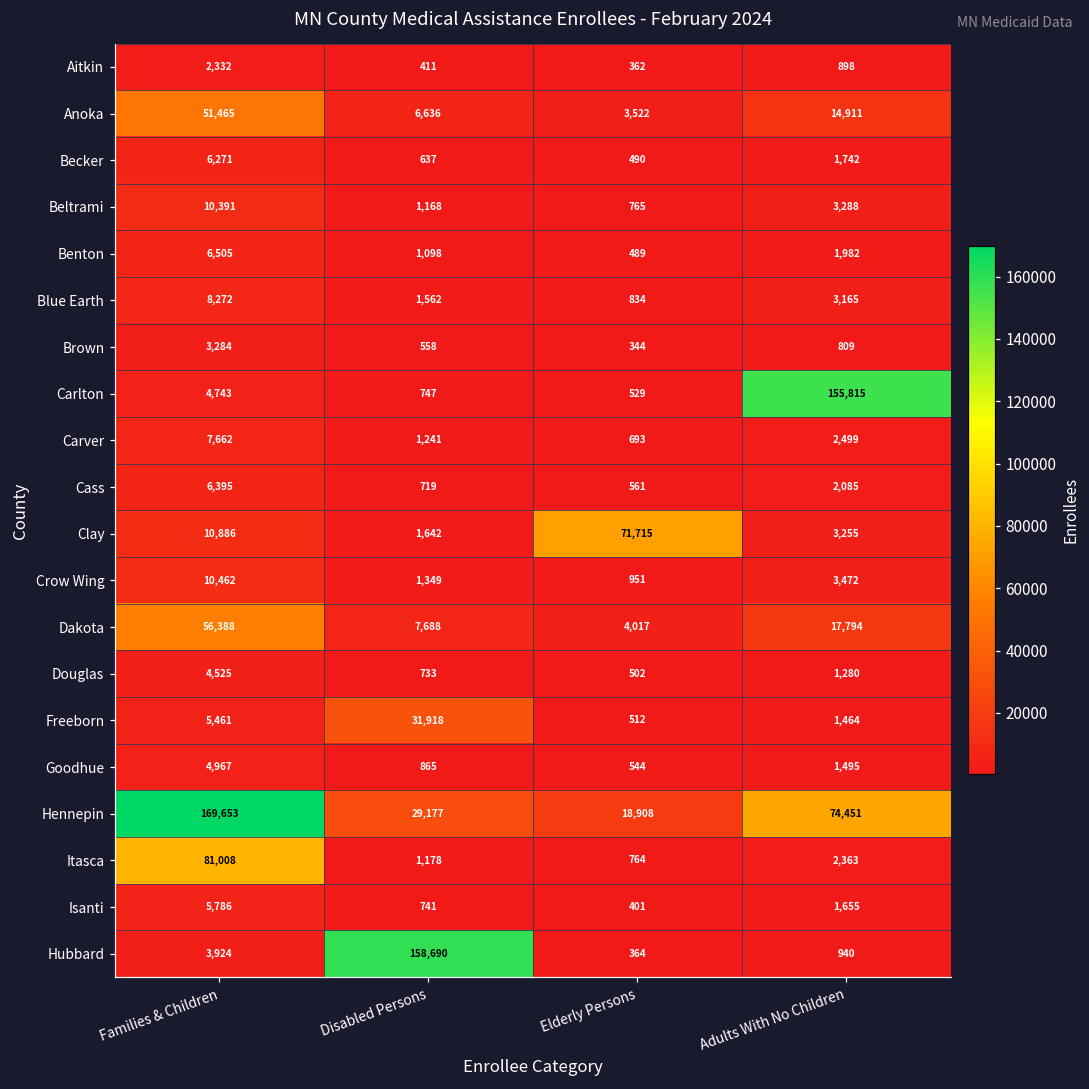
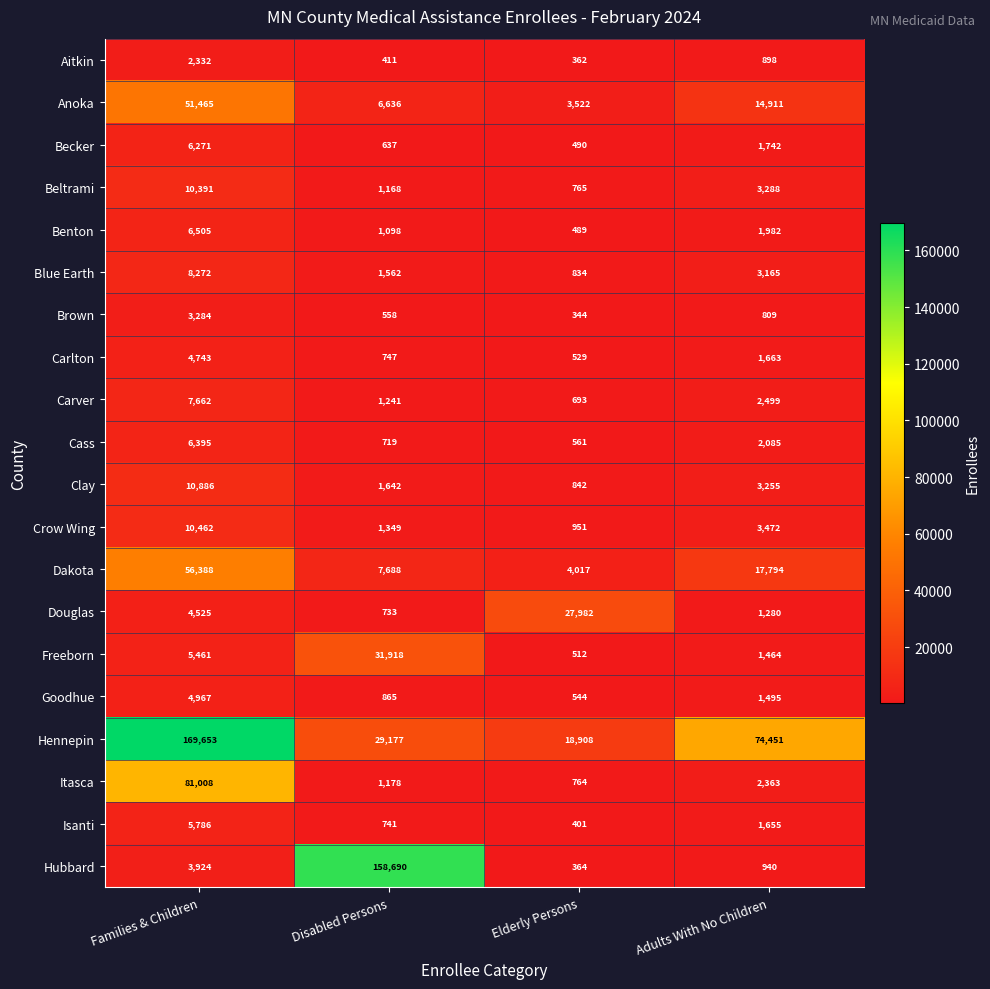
  {
    "Aitkin": {
      "Families & Children": "2,332",
      "Disabled Persons": "411",
      "Elderly Persons": "362",
      "Adults With No Children": "898"
    },
    "Anoka": {
      "Families & Children": "51,465",
      "Disabled Persons": "6,636",
      "Elderly Persons": "3,522",
      "Adults With No Children": "14,911"
    },
    "Becker": {
      "Families & Children": "6,271",
      "Disabled Persons": "637",
      "Elderly Persons": "490",
      "Adults With No Children": "1,742"
    },
    "Beltrami": {
      "Families & Children": "10,391",
      "Disabled Persons": "1,168",
      "Elderly Persons": "765",
      "Adults With No Children": "3,288"
    },
    "Benton": {
      "Families & Children": "6,505",
      "Disabled Persons": "1,098",
      "Elderly Persons": "489",
      "Adults With No Children": "1,982"
    },
    "Blue Earth": {
      "Families & Children": "8,272",
      "Disabled Persons": "1,562",
      "Elderly Persons": "834",
      "Adults With No Children": "3,165"
    },
    "Brown": {
      "Families & Children": "3,284",
      "Disabled Persons": "558",
      "Elderly Persons": "344",
      "Adults With No Children": "809"
    },
    "Carlton": {
      "Families & Children": "4,743",
      "Disabled Persons": "747",
      "Elderly Persons": "529",
-     "Adults With No Children": "155,815"
+     "Adults With No Children": "1,663"
    },
    "Carver": {
      "Families & Children": "7,662",
      "Disabled Persons": "1,241",
      "Elderly Persons": "693",
      "Adults With No Children": "2,499"
    },
    "Cass": {
      "Families & Children": "6,395",
      "Disabled Persons": "719",
      "Elderly Persons": "561",
      "Adults With No Children": "2,085"
    },
    "Clay": {
      "Families & Children": "10,886",
      "Disabled Persons": "1,642",
-     "Elderly Persons": "71,715",
+     "Elderly Persons": "842",
      "Adults With No Children": "3,255"
    },
    "Crow Wing": {
      "Families & Children": "10,462",
      "Disabled Persons": "1,349",
      "Elderly Persons": "951",
      "Adults With No Children": "3,472"
    },
    "Dakota": {
      "Families & Children": "56,388",
      "Disabled Persons": "7,688",
      "Elderly Persons": "4,017",
      "Adults With No Children": "17,794"
    },
    "Douglas": {
      "Families & Children": "4,525",
      "Disabled Persons": "733",
-     "Elderly Persons": "502",
+     "Elderly Persons": "27,982",
      "Adults With No Children": "1,280"
    },
    "Freeborn": {
      "Families & Children": "5,461",
      "Disabled Persons": "31,918",
      "Elderly Persons": "512",
      "Adults With No Children": "1,464"
    },
    "Goodhue": {
      "Families & Children": "4,967",
      "Disabled Persons": "865",
      "Elderly Persons": "544",
      "Adults With No Children": "1,495"
    },
    "Hennepin": {
      "Families & Children": "169,653",
      "Disabled Persons": "29,177",
      "Elderly Persons": "18,908",
      "Adults With No Children": "74,451"
    },
    "Itasca": {
      "Families & Children": "81,008",
      "Disabled Persons": "1,178",
      "Elderly Persons": "764",
      "Adults With No Children": "2,363"
    },
    "Isanti": {
      "Families & Children": "5,786",
      "Disabled Persons": "741",
      "Elderly Persons": "401",
      "Adults With No Children": "1,655"
    },
    "Hubbard": {
      "Families & Children": "3,924",
      "Disabled Persons": "158,690",
      "Elderly Persons": "364",
      "Adults With No Children": "940"
    }
  }
